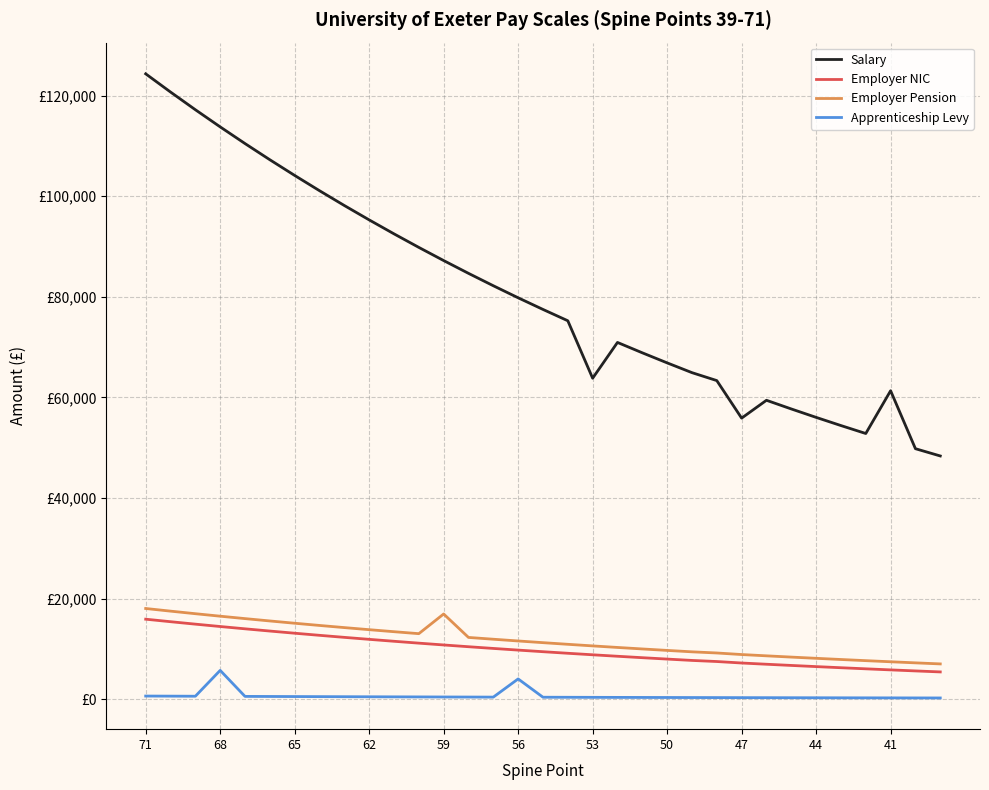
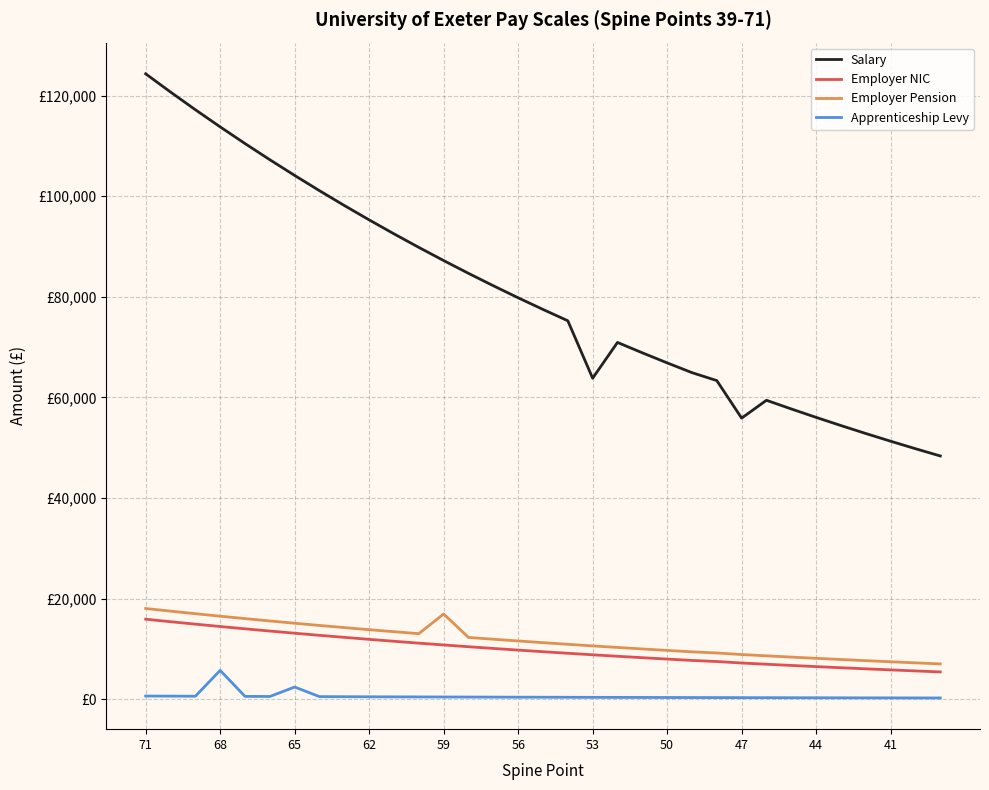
  {
    "Salary": {
      "71": "£124,000",
      "68": "£114,000",
      "65": "£104,000",
      "62": "£95,000",
      "59": "£87,000",
      "56": "£80,000",
      "53": "£64,000",
      "50": "£67,000",
      "47": "£56,000",
      "44": "£56,000",
-     "41": "£61,000"
+     "41": "£51,000"
    },
    "Employer NIC": {
      "71": "£16,000",
      "68": "£14,000",
      "65": "£13,000",
      "62": "£12,000",
      "59": "£11,000",
      "56": "£10,000",
      "53": "£9,000",
      "50": "£8,000",
      "47": "£7,000",
      "44": "£6,000",
      "41": "£6,000"
    },
    "Employer Pension": {
      "71": "£18,000",
      "68": "£16,000",
      "65": "£15,000",
      "62": "£14,000",
      "59": "£17,000",
      "56": "£12,000",
      "53": "£11,000",
      "50": "£10,000",
      "47": "£9,000",
      "44": "£8,000",
      "41": "£7,000"
    },
    "Apprenticeship Levy": {
      "71": "£1,000",
      "68": "£6,000",
-     "65": "£1,000",
+     "65": "£2,000",
      "62": "£0",
      "59": "£0",
-     "56": "£4,000",
+     "56": "£0",
      "53": "£0",
      "50": "£0",
      "47": "£0",
      "44": "£0",
      "41": "£0"
    }
  }
